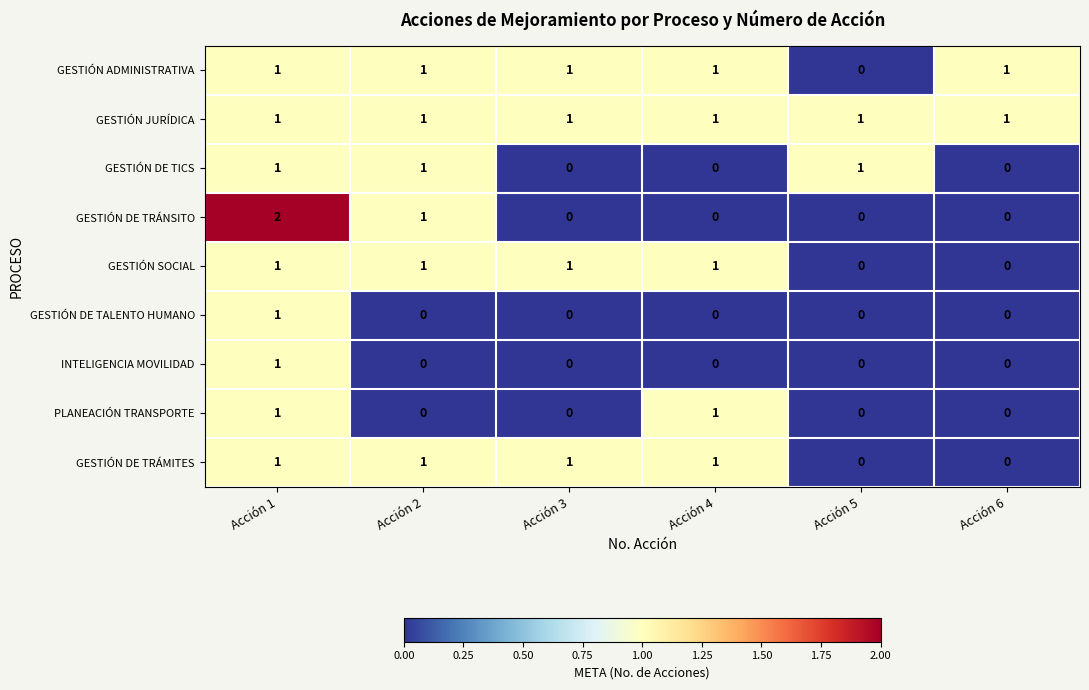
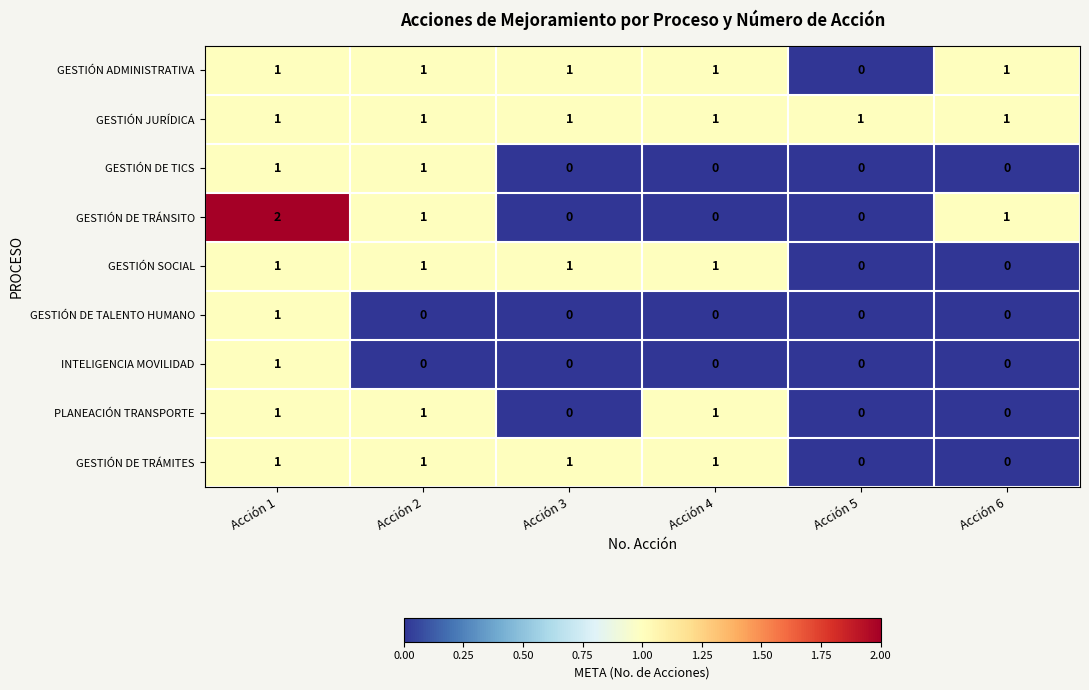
  {
    "GESTIÓN ADMINISTRATIVA": {
      "Acción 1": 1,
      "Acción 2": 1,
      "Acción 3": 1,
      "Acción 4": 1,
      "Acción 5": 0,
      "Acción 6": 1
    },
    "GESTIÓN JURÍDICA": {
      "Acción 1": 1,
      "Acción 2": 1,
      "Acción 3": 1,
      "Acción 4": 1,
      "Acción 5": 1,
      "Acción 6": 1
    },
    "GESTIÓN DE TICS": {
      "Acción 1": 1,
      "Acción 2": 1,
      "Acción 3": 0,
      "Acción 4": 0,
-     "Acción 5": 1,
+     "Acción 5": 0,
      "Acción 6": 0
    },
    "GESTIÓN DE TRÁNSITO": {
      "Acción 1": 2,
      "Acción 2": 1,
      "Acción 3": 0,
      "Acción 4": 0,
      "Acción 5": 0,
-     "Acción 6": 0
+     "Acción 6": 1
    },
    "GESTIÓN SOCIAL": {
      "Acción 1": 1,
      "Acción 2": 1,
      "Acción 3": 1,
      "Acción 4": 1,
      "Acción 5": 0,
      "Acción 6": 0
    },
    "GESTIÓN DE TALENTO HUMANO": {
      "Acción 1": 1,
      "Acción 2": 0,
      "Acción 3": 0,
      "Acción 4": 0,
      "Acción 5": 0,
      "Acción 6": 0
    },
    "INTELIGENCIA MOVILIDAD": {
      "Acción 1": 1,
      "Acción 2": 0,
      "Acción 3": 0,
      "Acción 4": 0,
      "Acción 5": 0,
      "Acción 6": 0
    },
    "PLANEACIÓN TRANSPORTE": {
      "Acción 1": 1,
-     "Acción 2": 0,
+     "Acción 2": 1,
      "Acción 3": 0,
      "Acción 4": 1,
      "Acción 5": 0,
      "Acción 6": 0
    },
    "GESTIÓN DE TRÁMITES": {
      "Acción 1": 1,
      "Acción 2": 1,
      "Acción 3": 1,
      "Acción 4": 1,
      "Acción 5": 0,
      "Acción 6": 0
    }
  }
